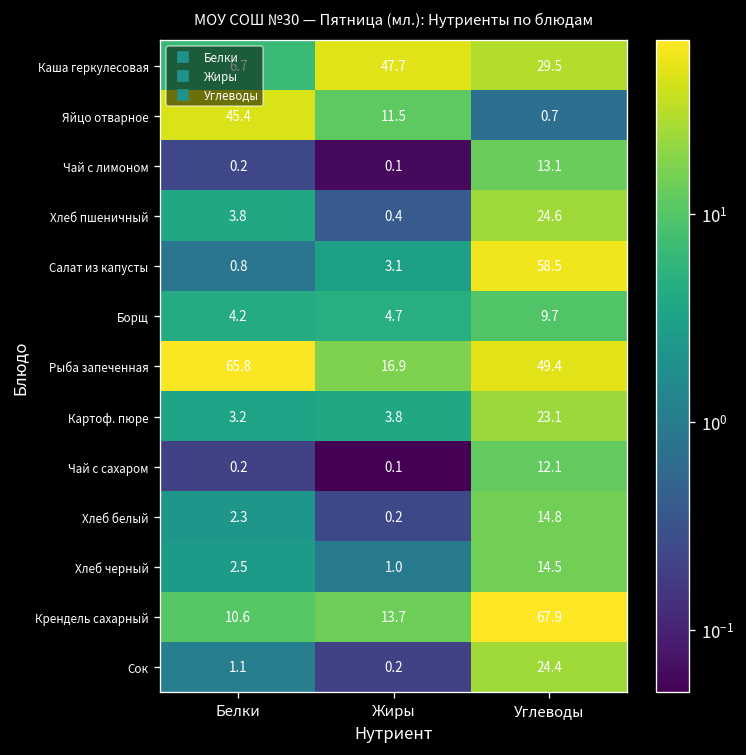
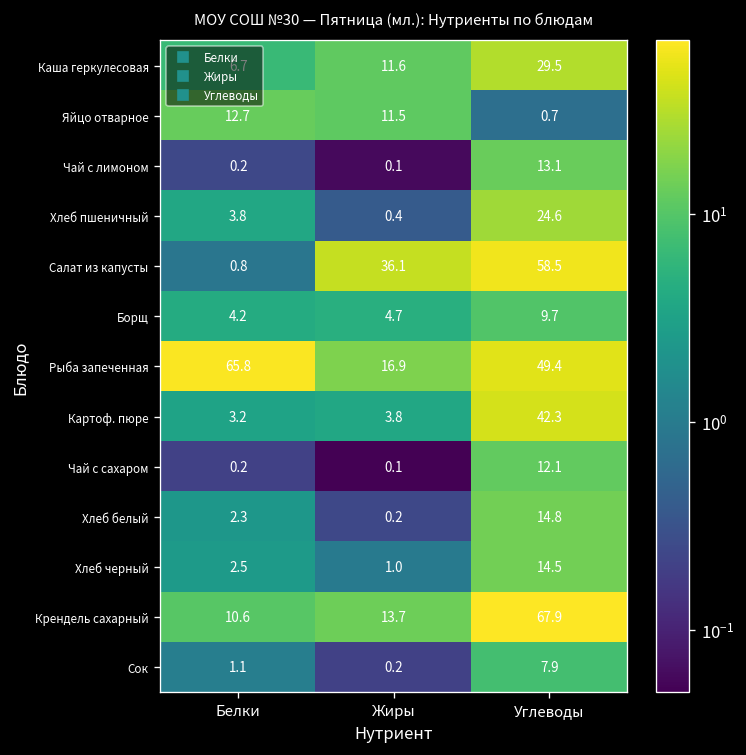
  {
    "Каша геркулесовая": {
-     "Жиры": 47.7,
+     "Жиры": 11.6,
      "Углеводы": 29.5
    },
    "Яйцо отварное": {
-     "Белки": 45.4,
+     "Белки": 12.7,
      "Жиры": 11.5,
      "Углеводы": 0.7
    },
    "Чай с лимоном": {
      "Белки": 0.2,
      "Жиры": 0.1,
      "Углеводы": 13.1
    },
    "Хлеб пшеничный": {
      "Белки": 3.8,
      "Жиры": 0.4,
      "Углеводы": 24.6
    },
    "Салат из капусты": {
      "Белки": 0.8,
-     "Жиры": 3.1,
+     "Жиры": 36.1,
      "Углеводы": 58.5
    },
    "Борщ": {
      "Белки": 4.2,
      "Жиры": 4.7,
      "Углеводы": 9.7
    },
    "Рыба запеченная": {
      "Белки": 65.8,
      "Жиры": 16.9,
      "Углеводы": 49.4
    },
    "Картоф. пюре": {
      "Белки": 3.2,
      "Жиры": 3.8,
-     "Углеводы": 23.1
+     "Углеводы": 42.3
    },
    "Чай с сахаром": {
      "Белки": 0.2,
      "Жиры": 0.1,
      "Углеводы": 12.1
    },
    "Хлеб белый": {
      "Белки": 2.3,
      "Жиры": 0.2,
      "Углеводы": 14.8
    },
    "Хлеб черный": {
      "Белки": 2.5,
      "Жиры": 1.0,
      "Углеводы": 14.5
    },
    "Крендель сахарный": {
      "Белки": 10.6,
      "Жиры": 13.7,
      "Углеводы": 67.9
    },
    "Сок": {
      "Белки": 1.1,
      "Жиры": 0.2,
-     "Углеводы": 24.4
+     "Углеводы": 7.9
    }
  }
